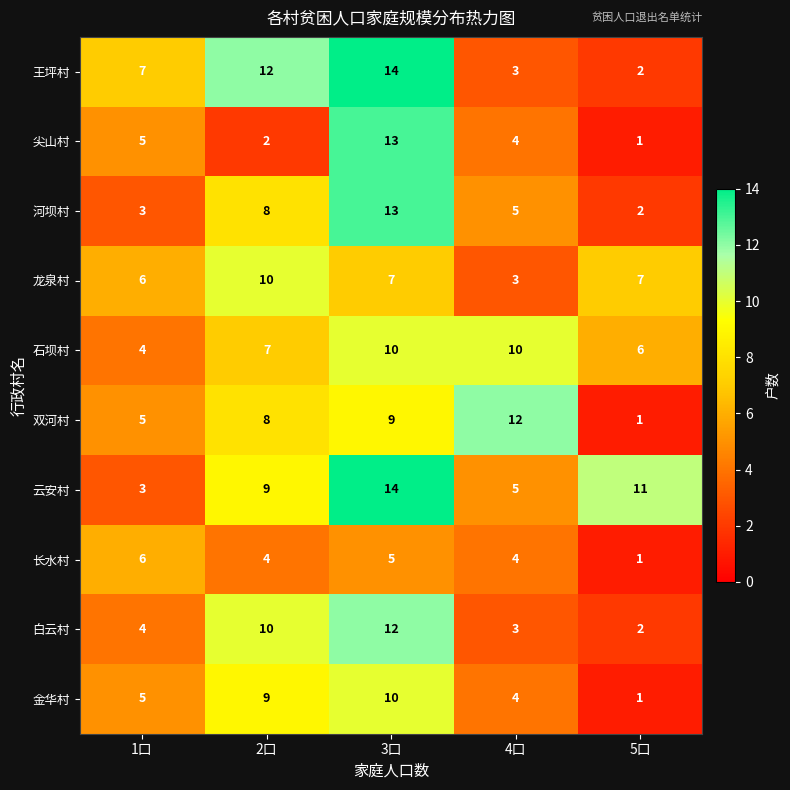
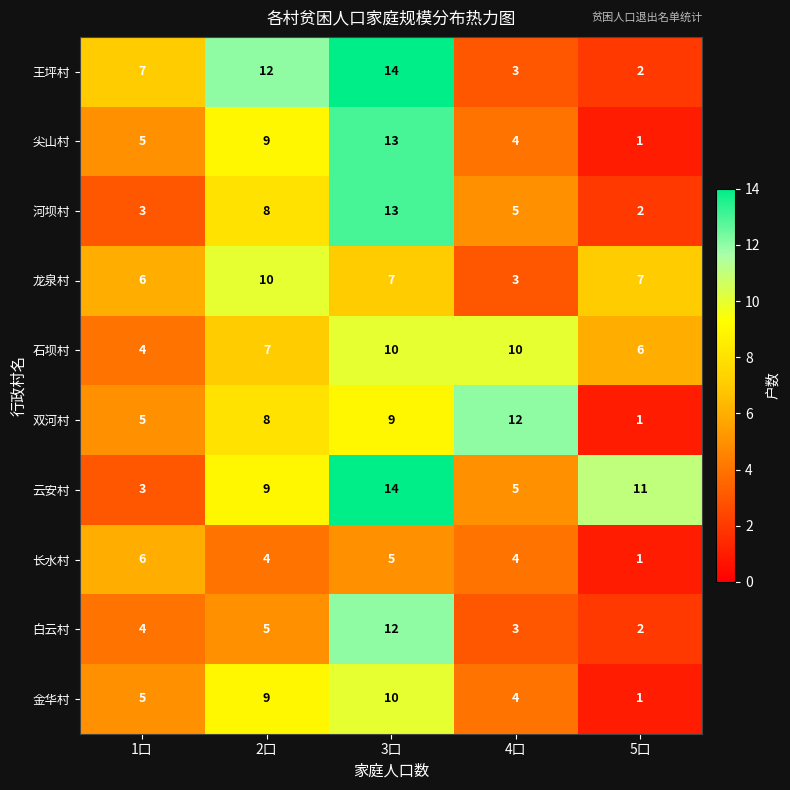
  {
    "王坪村": {
      "1口": 7,
      "2口": 12,
      "3口": 14,
      "4口": 3,
      "5口": 2
    },
    "尖山村": {
      "1口": 5,
-     "2口": 2,
+     "2口": 9,
      "3口": 13,
      "4口": 4,
      "5口": 1
    },
    "河坝村": {
      "1口": 3,
      "2口": 8,
      "3口": 13,
      "4口": 5,
      "5口": 2
    },
    "龙泉村": {
      "1口": 6,
      "2口": 10,
      "3口": 7,
      "4口": 3,
      "5口": 7
    },
    "石坝村": {
      "1口": 4,
      "2口": 7,
      "3口": 10,
      "4口": 10,
      "5口": 6
    },
    "双河村": {
      "1口": 5,
      "2口": 8,
      "3口": 9,
      "4口": 12,
      "5口": 1
    },
    "云安村": {
      "1口": 3,
      "2口": 9,
      "3口": 14,
      "4口": 5,
      "5口": 11
    },
    "长水村": {
      "1口": 6,
      "2口": 4,
      "3口": 5,
      "4口": 4,
      "5口": 1
    },
    "白云村": {
      "1口": 4,
-     "2口": 10,
+     "2口": 5,
      "3口": 12,
      "4口": 3,
      "5口": 2
    },
    "金华村": {
      "1口": 5,
      "2口": 9,
      "3口": 10,
      "4口": 4,
      "5口": 1
    }
  }
